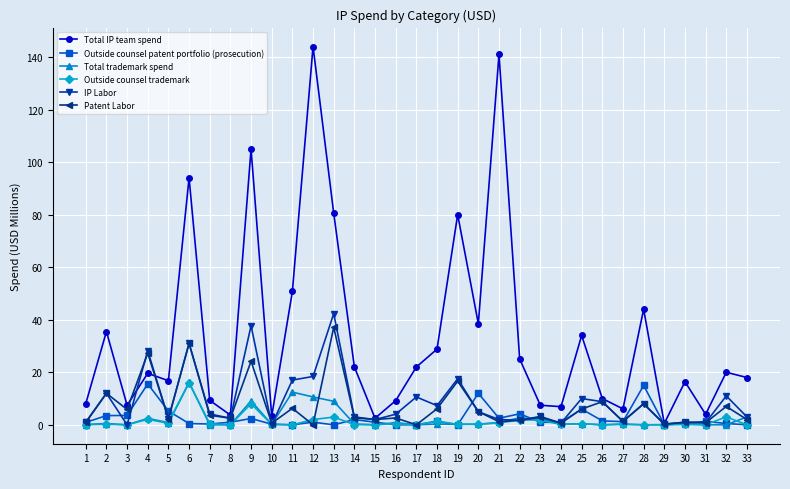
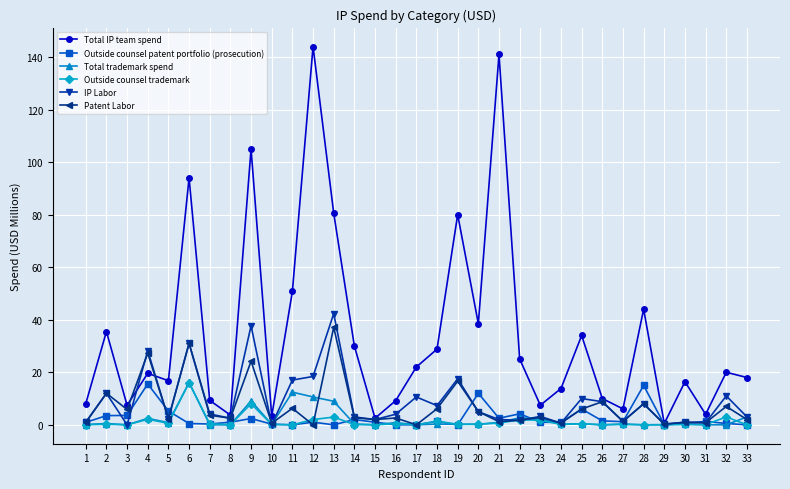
  {
    "Total IP team spend": {
      "1": 8,
      "2": 36,
      "3": 7,
      "4": 20,
      "5": 17,
      "6": 94,
      "7": 9,
      "8": 4,
      "9": 105,
      "10": 3,
      "11": 51,
      "12": 144,
      "13": 81,
-     "14": 22,
+     "14": 30,
      "16": 9,
      "17": 22,
      "18": 29,
      "19": 80,
      "20": 38,
      "21": 141,
      "22": 25,
      "23": 7,
-     "24": 7,
+     "24": 14,
      "25": 34,
      "26": 10,
      "27": 6,
      "28": 44,
      "30": 16,
      "31": 4,
      "32": 20,
      "33": 18
    }
  }
